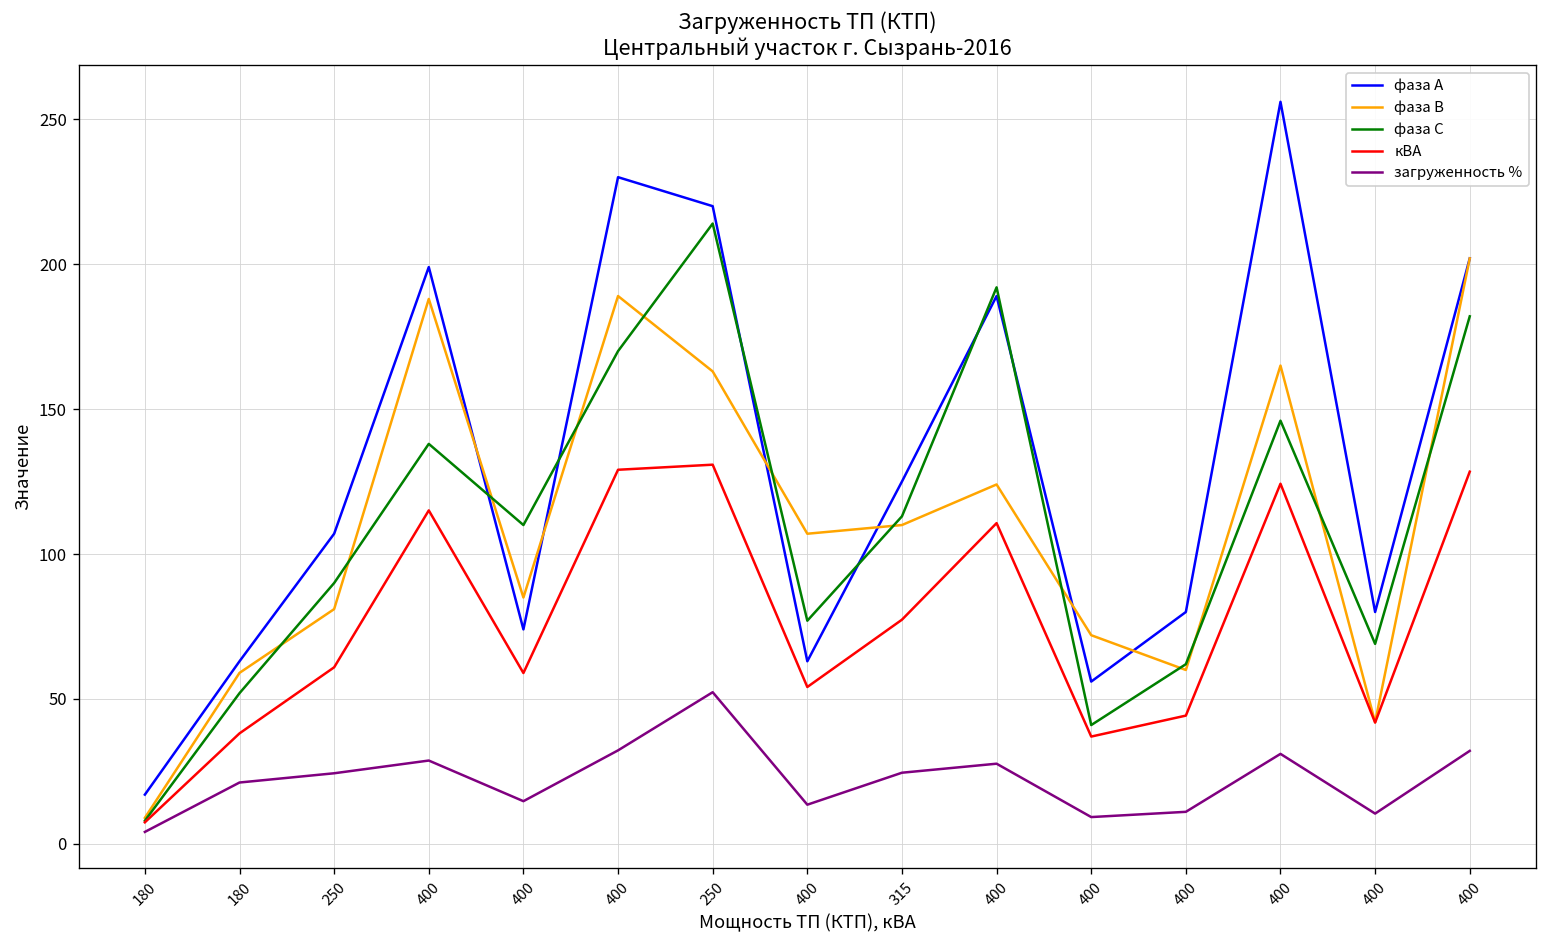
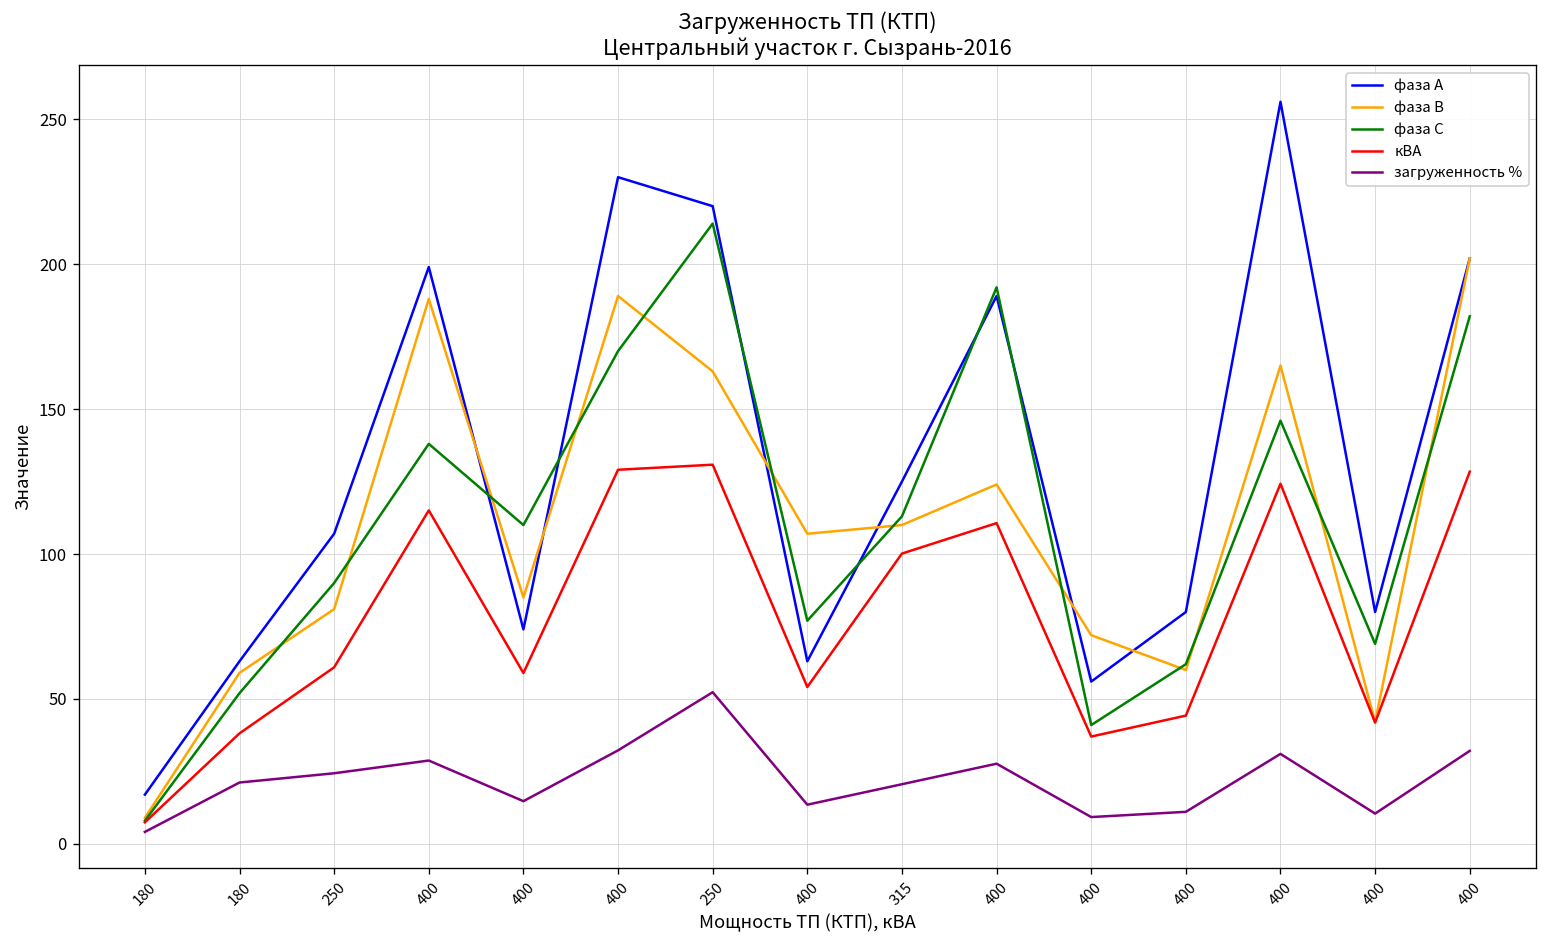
  {
    "фаза А": {
      "315": 125
    },
    "фаза В": {
      "315": 110
    },
    "фаза С": {
      "315": 113
    },
    "кВА": {
-     "315": 77
+     "315": 100
    },
    "загруженность %": {
-     "315": 25
+     "315": 21
    }
  }
